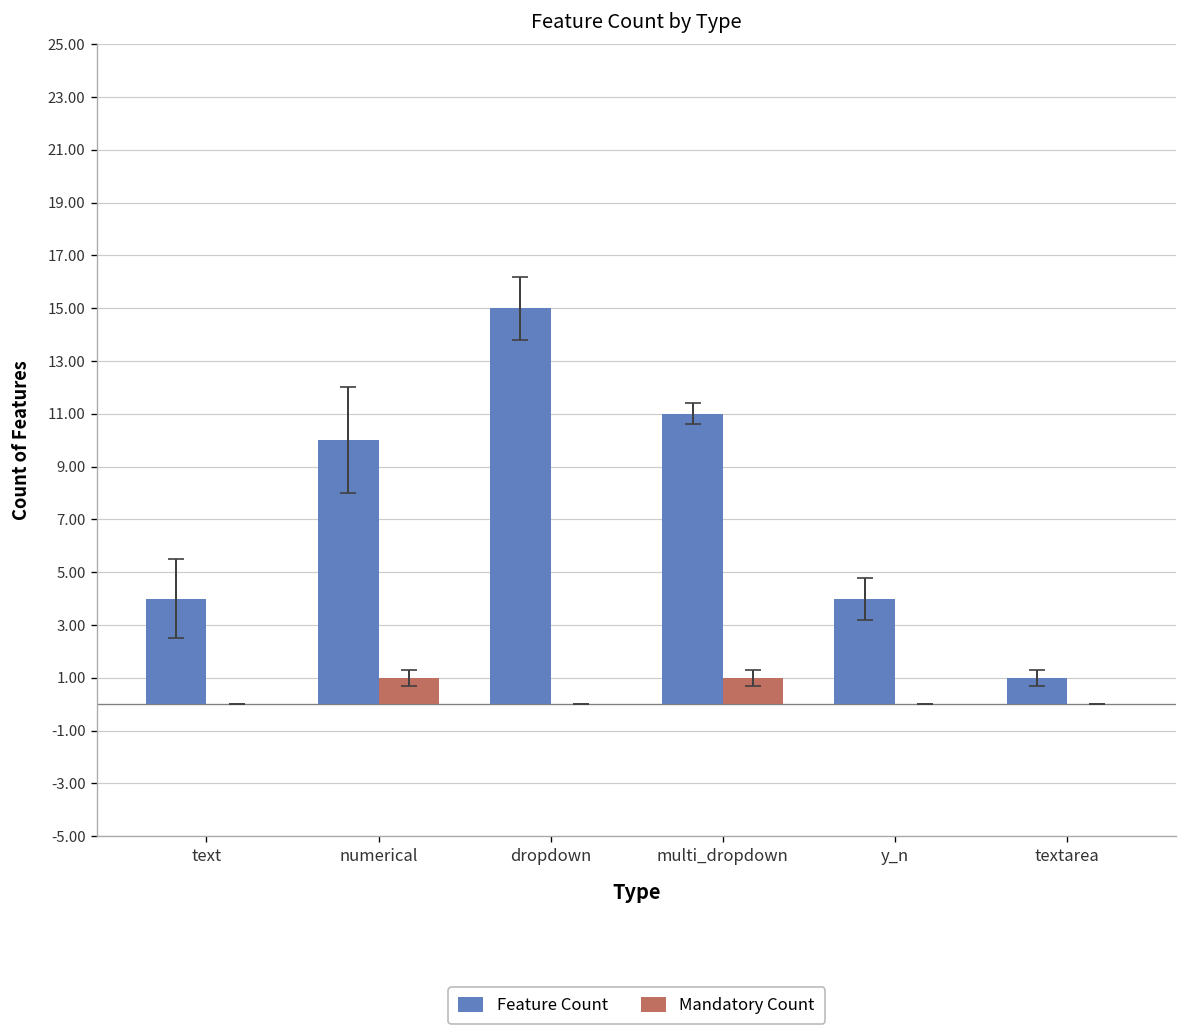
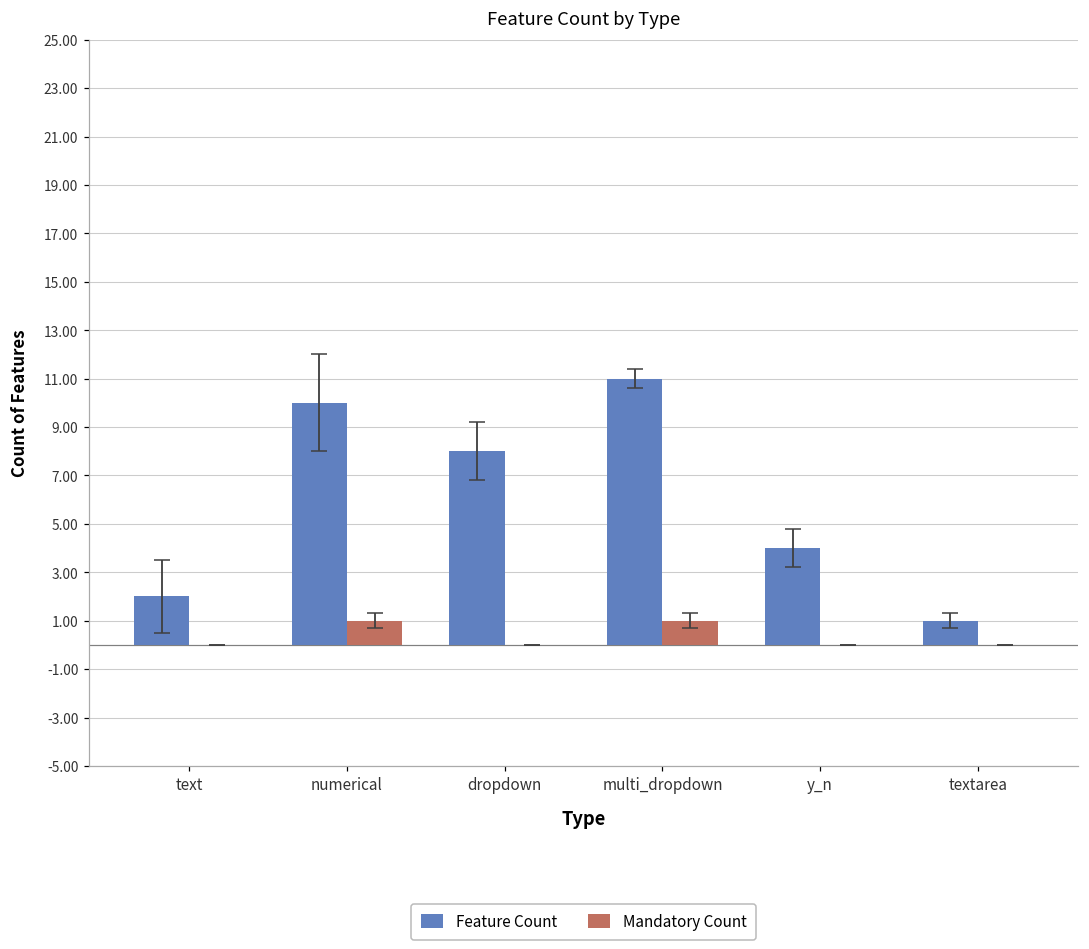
  {
    "Feature Count": {
-     "text": 4,
+     "text": 2,
      "numerical": 10,
-     "dropdown": 15,
+     "dropdown": 8,
      "multi_dropdown": 11,
      "y_n": 4,
      "textarea": 1
    },
    "Mandatory Count": {
      "text": 0,
      "numerical": 1,
      "dropdown": 0,
      "multi_dropdown": 1,
      "y_n": 0,
      "textarea": 0
    }
  }
